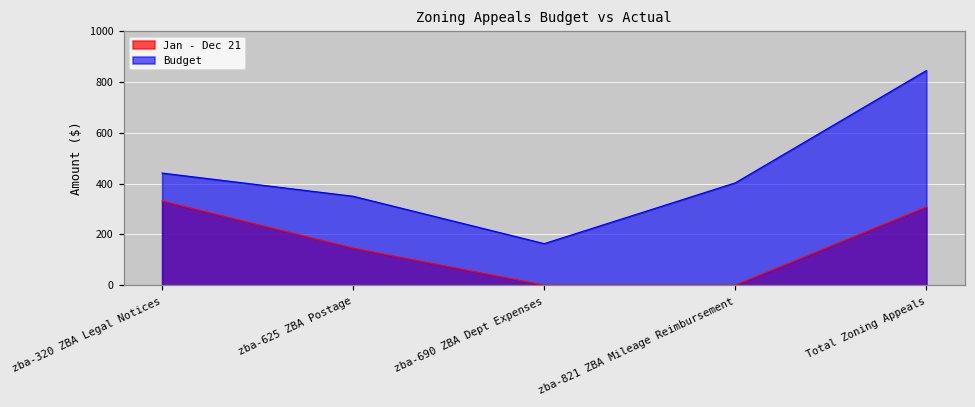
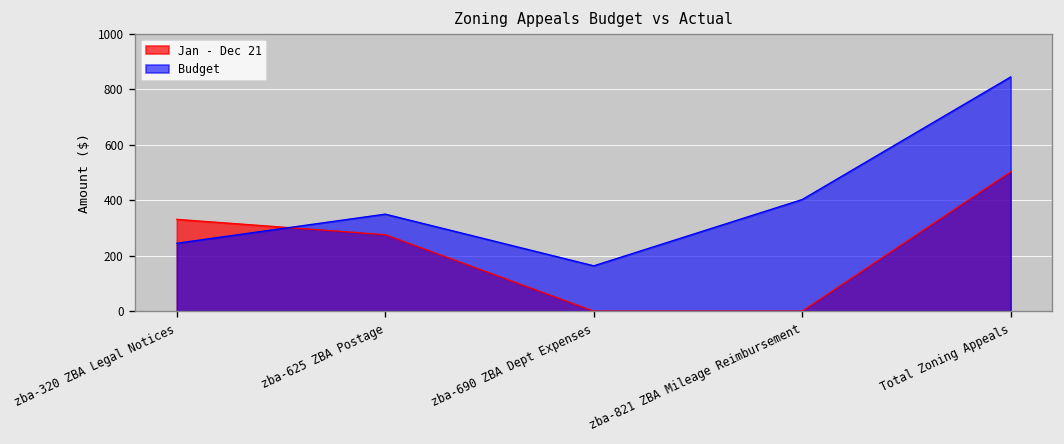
  {
    "Jan - Dec 21": {
      "zba-320 ZBA Legal Notices": 330,
-     "zba-625 ZBA Postage": 150,
+     "zba-625 ZBA Postage": 280,
      "zba-690 ZBA Dept Expenses": 0,
      "zba-821 ZBA Mileage Reimbursement": 0,
-     "Total Zoning Appeals": 310
+     "Total Zoning Appeals": 500
    },
    "Budget": {
-     "zba-320 ZBA Legal Notices": 440,
+     "zba-320 ZBA Legal Notices": 250,
      "zba-625 ZBA Postage": 350,
      "zba-690 ZBA Dept Expenses": 160,
      "zba-821 ZBA Mileage Reimbursement": 400,
      "Total Zoning Appeals": 850
    }
  }
